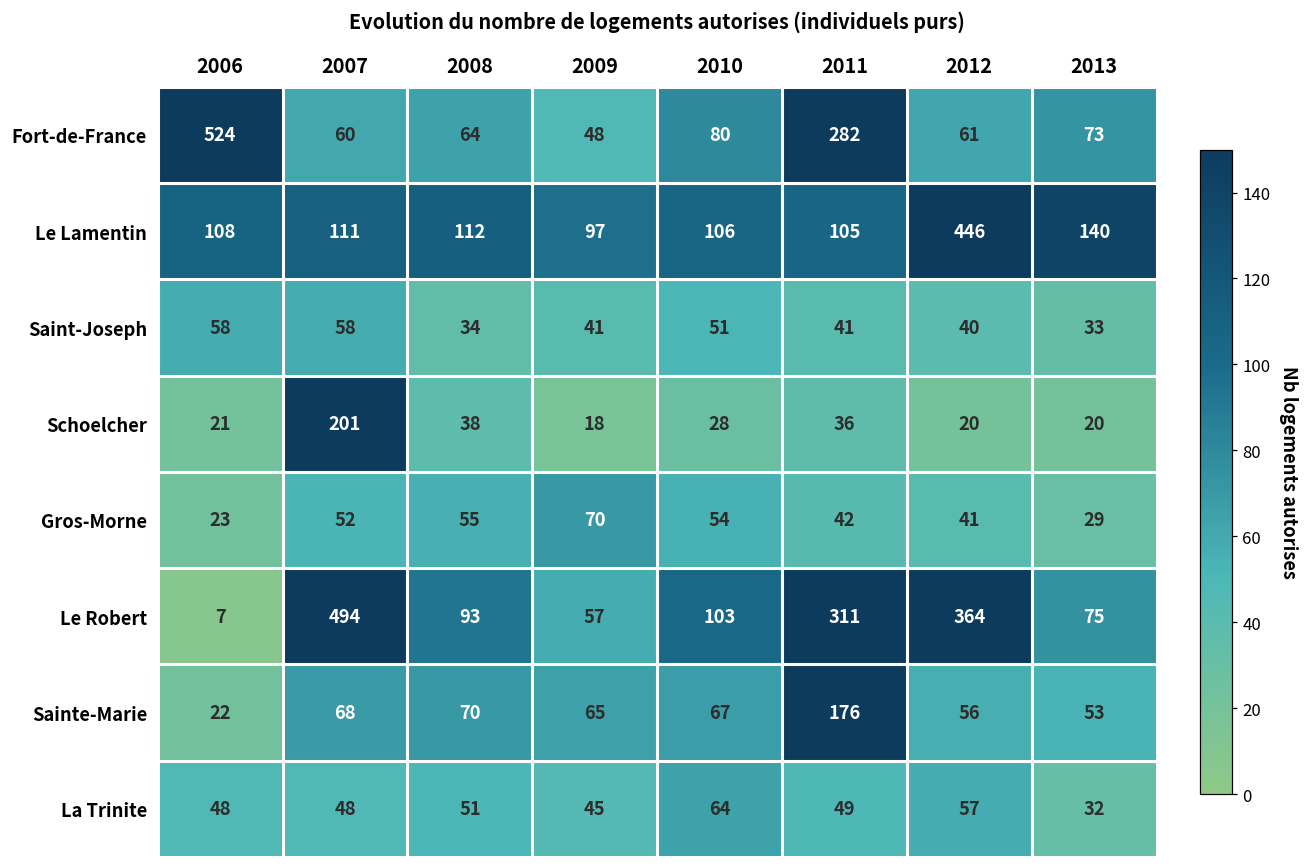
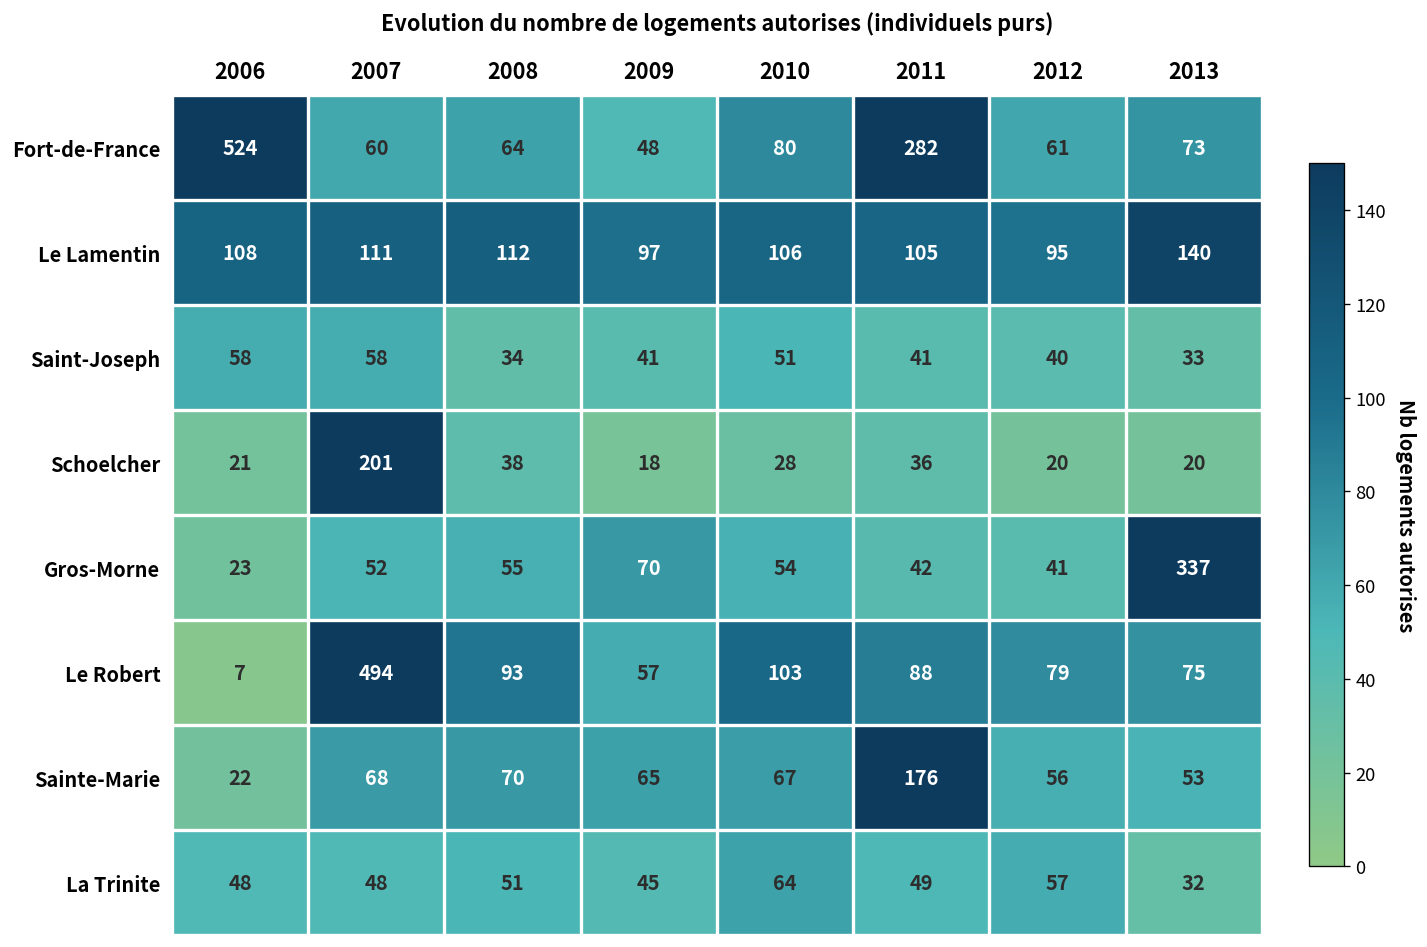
  {
    "Fort-de-France": {
      "2006": 524,
      "2007": 60,
      "2008": 64,
      "2009": 48,
      "2010": 80,
      "2011": 282,
      "2012": 61,
      "2013": 73
    },
    "Le Lamentin": {
      "2006": 108,
      "2007": 111,
      "2008": 112,
      "2009": 97,
      "2010": 106,
      "2011": 105,
-     "2012": 446,
+     "2012": 95,
      "2013": 140
    },
    "Saint-Joseph": {
      "2006": 58,
      "2007": 58,
      "2008": 34,
      "2009": 41,
      "2010": 51,
      "2011": 41,
      "2012": 40,
      "2013": 33
    },
    "Schoelcher": {
      "2006": 21,
      "2007": 201,
      "2008": 38,
      "2009": 18,
      "2010": 28,
      "2011": 36,
      "2012": 20,
      "2013": 20
    },
    "Gros-Morne": {
      "2006": 23,
      "2007": 52,
      "2008": 55,
      "2009": 70,
      "2010": 54,
      "2011": 42,
      "2012": 41,
-     "2013": 29
+     "2013": 337
    },
    "Le Robert": {
      "2006": 7,
      "2007": 494,
      "2008": 93,
      "2009": 57,
      "2010": 103,
-     "2011": 311,
-     "2012": 364,
+     "2011": 88,
+     "2012": 79,
      "2013": 75
    },
    "Sainte-Marie": {
      "2006": 22,
      "2007": 68,
      "2008": 70,
      "2009": 65,
      "2010": 67,
      "2011": 176,
      "2012": 56,
      "2013": 53
    },
    "La Trinite": {
      "2006": 48,
      "2007": 48,
      "2008": 51,
      "2009": 45,
      "2010": 64,
      "2011": 49,
      "2012": 57,
      "2013": 32
    }
  }
